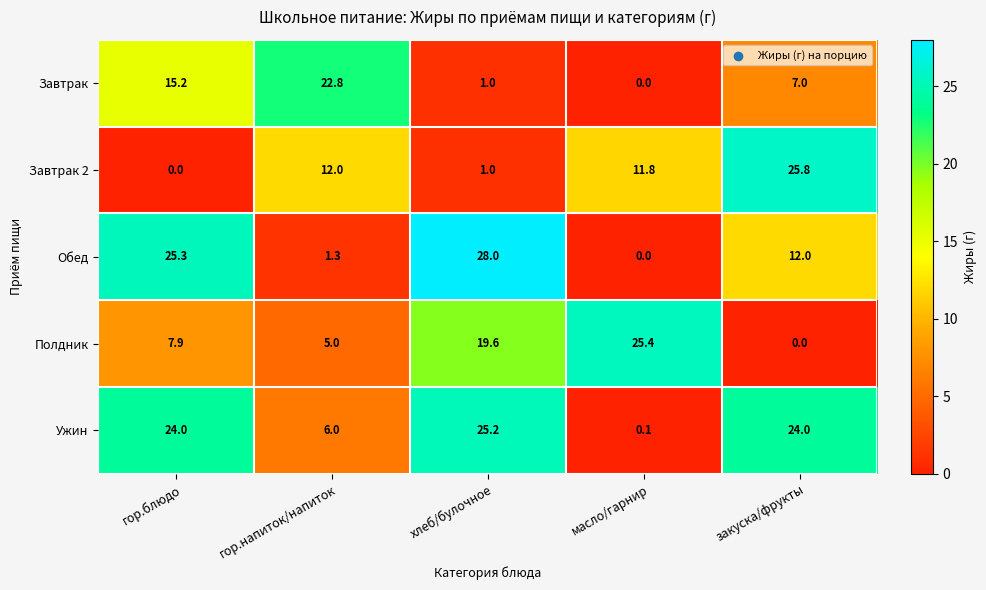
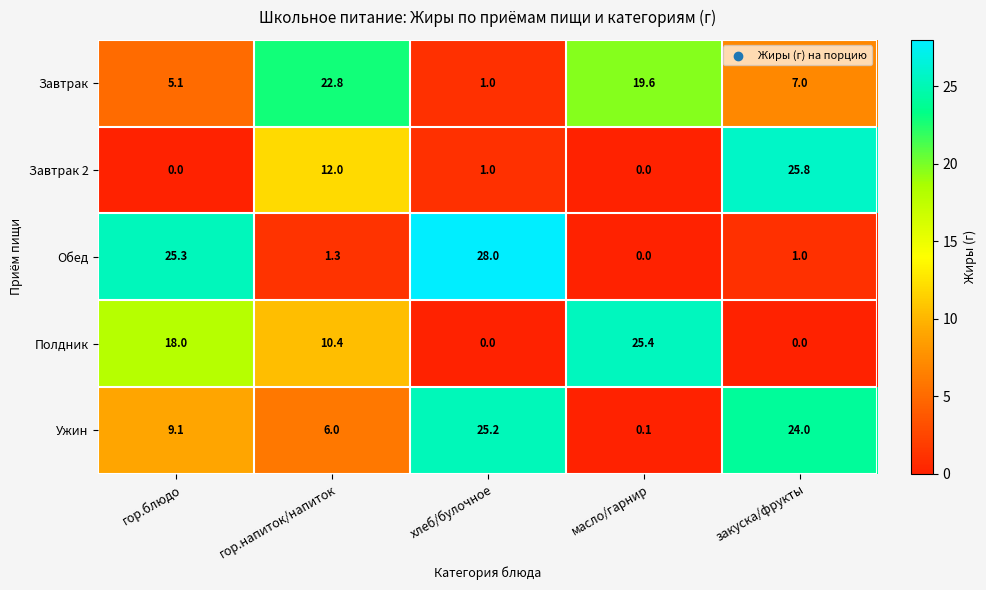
  {
    "Завтрак": {
-     "гор.блюдо": 15.2,
+     "гор.блюдо": 5.1,
      "гор.напиток/напиток": 22.8,
      "хлеб/булочное": 1.0,
-     "масло/гарнир": 0.0,
+     "масло/гарнир": 19.6,
      "закуска/фрукты": 7.0
    },
    "Завтрак 2": {
      "гор.блюдо": 0.0,
      "гор.напиток/напиток": 12.0,
      "хлеб/булочное": 1.0,
-     "масло/гарнир": 11.8,
+     "масло/гарнир": 0.0,
      "закуска/фрукты": 25.8
    },
    "Обед": {
      "гор.блюдо": 25.3,
      "гор.напиток/напиток": 1.3,
      "хлеб/булочное": 28.0,
      "масло/гарнир": 0.0,
-     "закуска/фрукты": 12.0
+     "закуска/фрукты": 1.0
    },
    "Полдник": {
-     "гор.блюдо": 7.9,
-     "гор.напиток/напиток": 5.0,
-     "хлеб/булочное": 19.6,
+     "гор.блюдо": 18.0,
+     "гор.напиток/напиток": 10.4,
+     "хлеб/булочное": 0.0,
      "масло/гарнир": 25.4,
      "закуска/фрукты": 0.0
    },
    "Ужин": {
-     "гор.блюдо": 24.0,
+     "гор.блюдо": 9.1,
      "гор.напиток/напиток": 6.0,
      "хлеб/булочное": 25.2,
      "масло/гарнир": 0.1,
      "закуска/фрукты": 24.0
    }
  }
